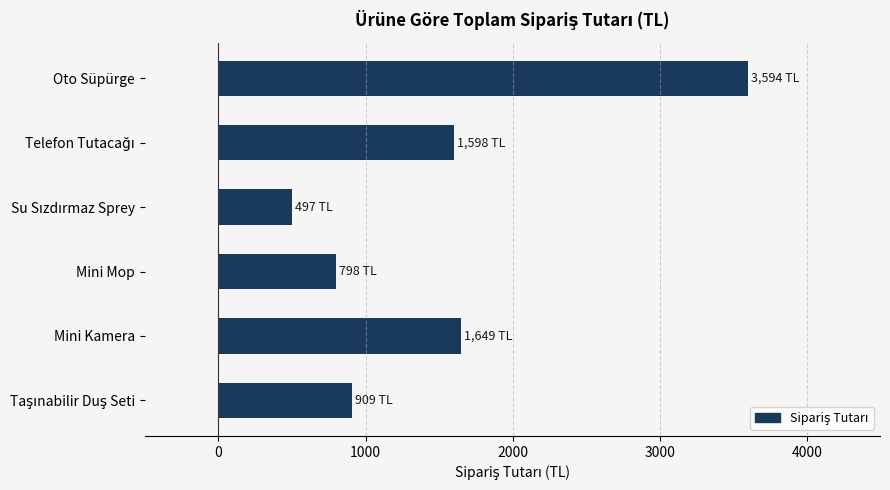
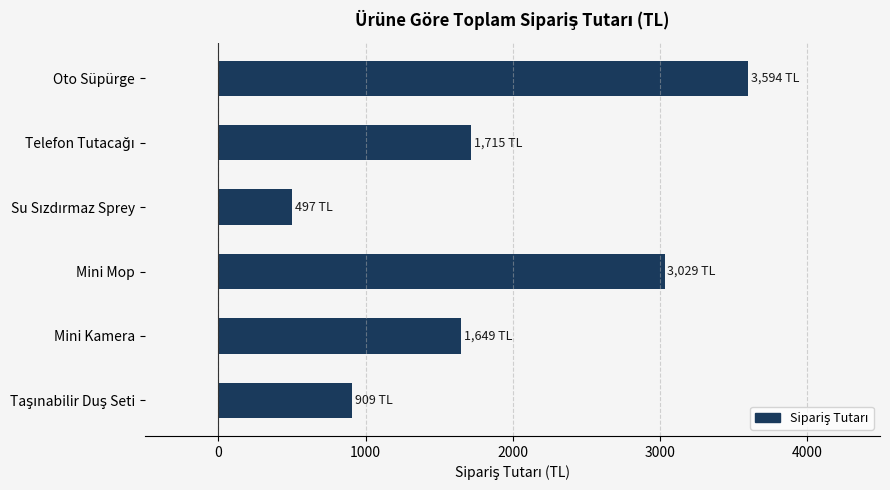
  {
    "Oto Süpürge": "3,594",
-   "Telefon Tutacağı": "1,598",
+   "Telefon Tutacağı": "1,715",
    "Su Sızdırmaz Sprey": "497",
-   "Mini Mop": "798",
+   "Mini Mop": "3,029",
    "Mini Kamera": "1,649",
    "Taşınabilir Duş Seti": "909"
  }
